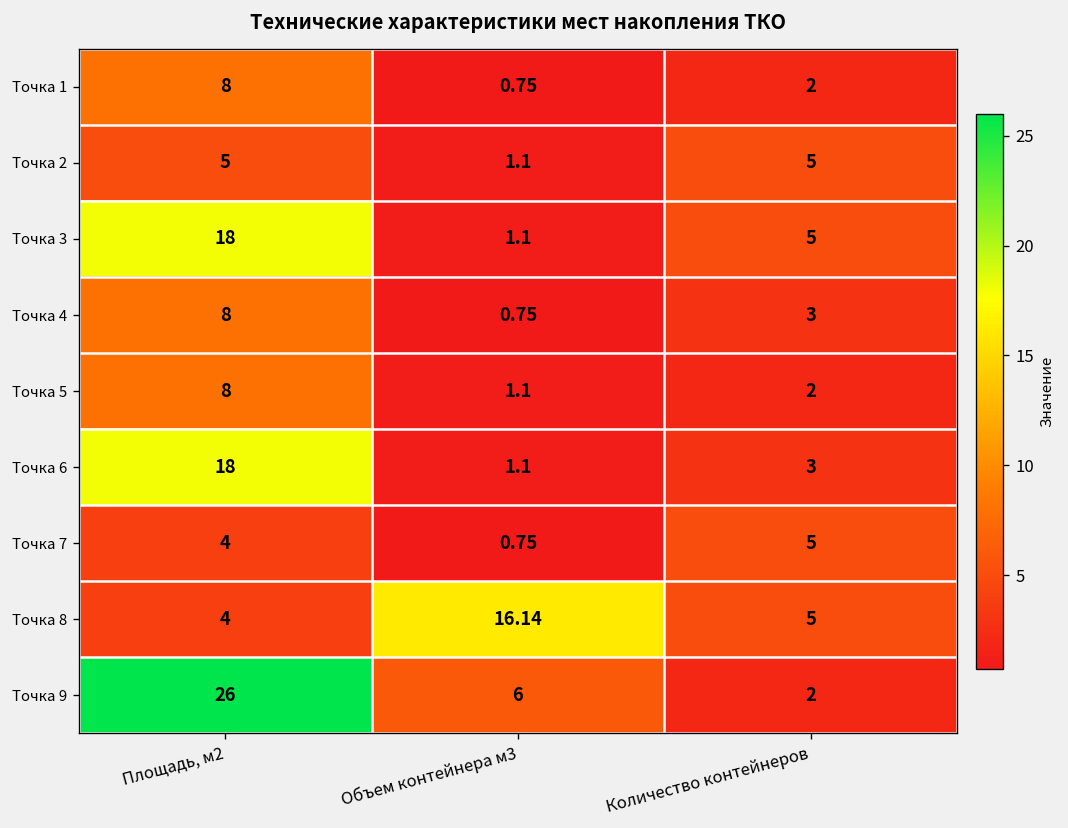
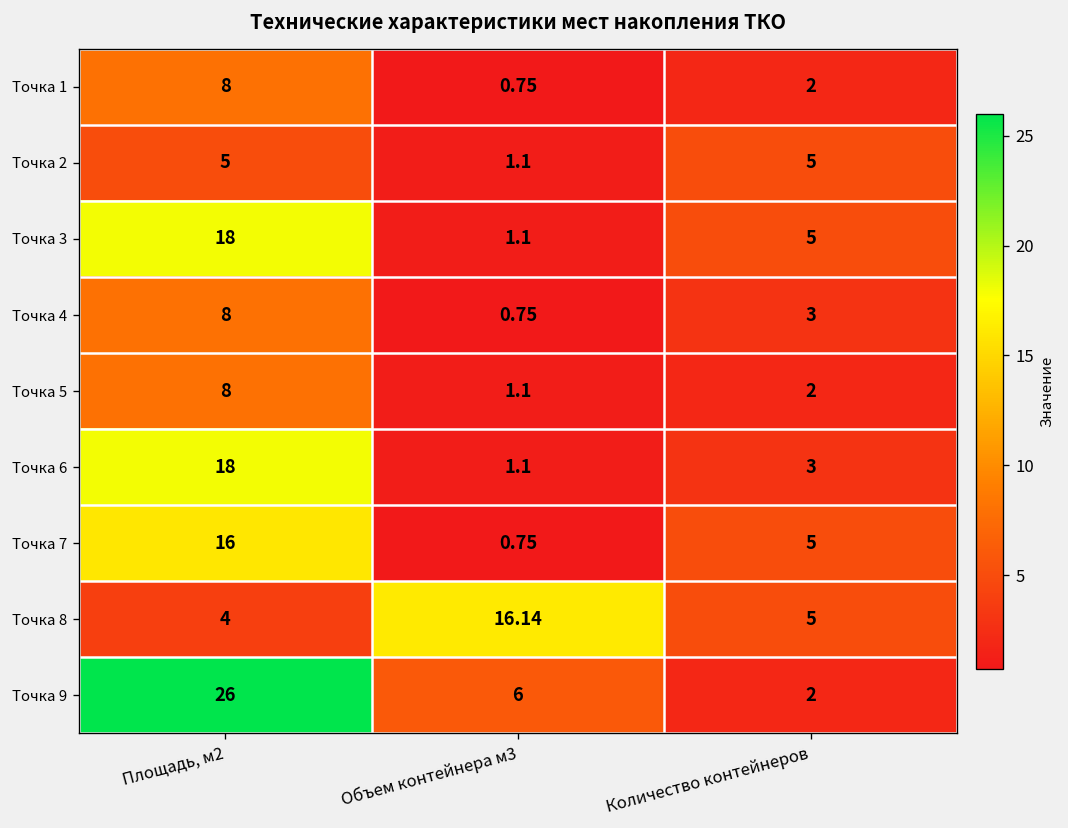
  {
    "Точка 1": {
      "Площадь, м2": 8,
      "Объем контейнера м3": 0.75,
      "Количество контейнеров": 2
    },
    "Точка 2": {
      "Площадь, м2": 5,
      "Объем контейнера м3": 1.1,
      "Количество контейнеров": 5
    },
    "Точка 3": {
      "Площадь, м2": 18,
      "Объем контейнера м3": 1.1,
      "Количество контейнеров": 5
    },
    "Точка 4": {
      "Площадь, м2": 8,
      "Объем контейнера м3": 0.75,
      "Количество контейнеров": 3
    },
    "Точка 5": {
      "Площадь, м2": 8,
      "Объем контейнера м3": 1.1,
      "Количество контейнеров": 2
    },
    "Точка 6": {
      "Площадь, м2": 18,
      "Объем контейнера м3": 1.1,
      "Количество контейнеров": 3
    },
    "Точка 7": {
-     "Площадь, м2": 4,
+     "Площадь, м2": 16,
      "Объем контейнера м3": 0.75,
      "Количество контейнеров": 5
    },
    "Точка 8": {
      "Площадь, м2": 4,
      "Объем контейнера м3": 16.14,
      "Количество контейнеров": 5
    },
    "Точка 9": {
      "Площадь, м2": 26,
      "Объем контейнера м3": 6,
      "Количество контейнеров": 2
    }
  }
